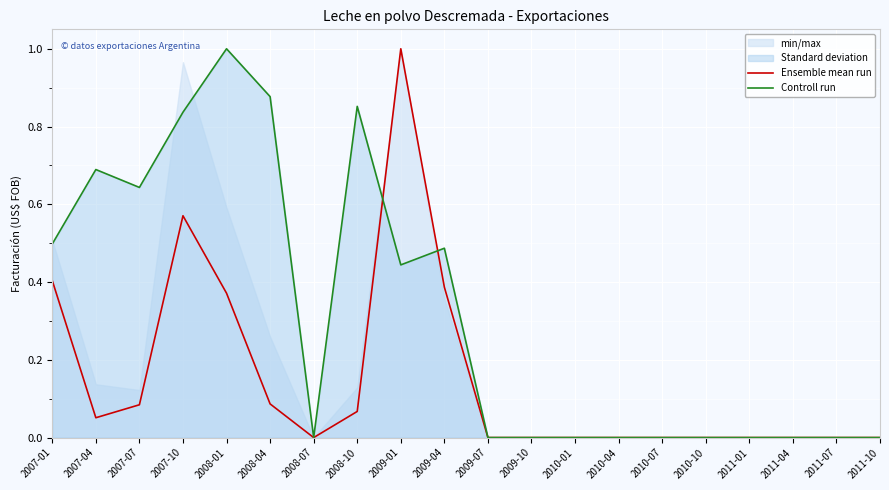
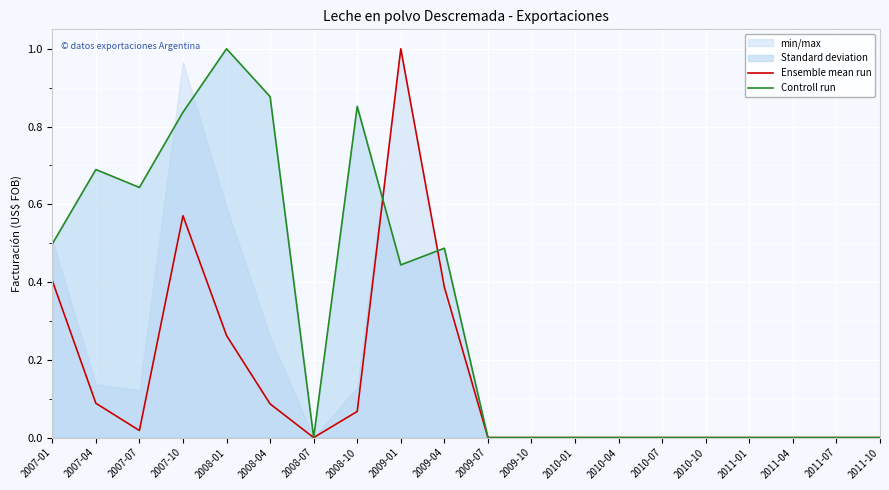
  {
    "Ensemble mean run": {
      "2007-01": 0.40,
-     "2007-04": 0.05,
-     "2007-07": 0.08,
+     "2007-04": 0.09,
+     "2007-07": 0.02,
      "2007-10": 0.57,
-     "2008-01": 0.37,
+     "2008-01": 0.26,
      "2008-04": 0.09,
      "2008-10": 0.07,
      "2009-04": 0.39
    }
  }
